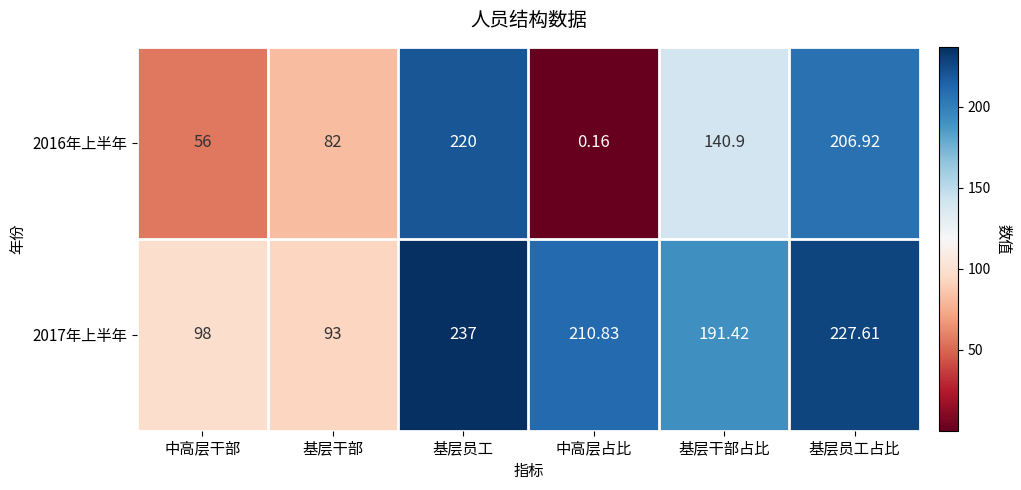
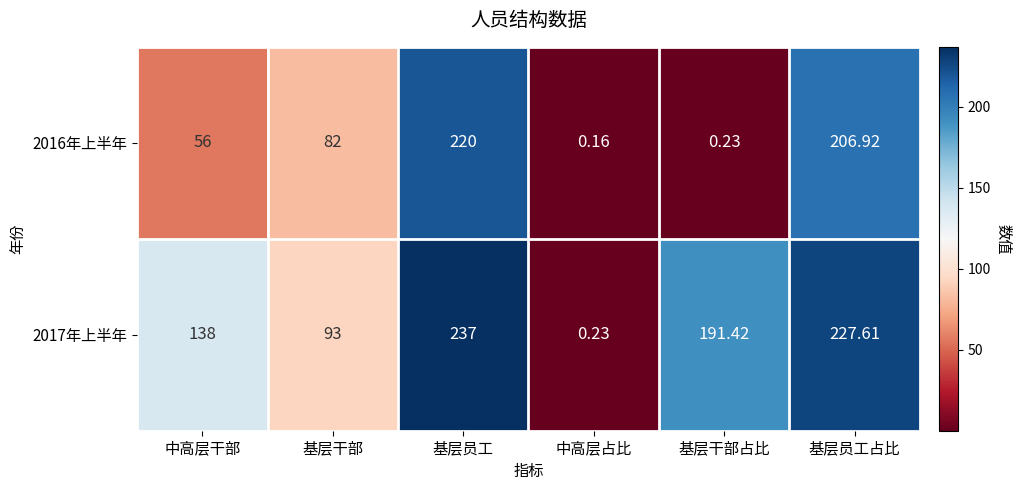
  {
    "2016年上半年": {
      "中高层干部": 56,
      "基层干部": 82,
      "基层员工": 220,
      "中高层占比": 0.16,
-     "基层干部占比": 140.9,
+     "基层干部占比": 0.23,
      "基层员工占比": 206.92
    },
    "2017年上半年": {
-     "中高层干部": 98,
+     "中高层干部": 138,
      "基层干部": 93,
      "基层员工": 237,
-     "中高层占比": 210.83,
+     "中高层占比": 0.23,
      "基层干部占比": 191.42,
      "基层员工占比": 227.61
    }
  }
